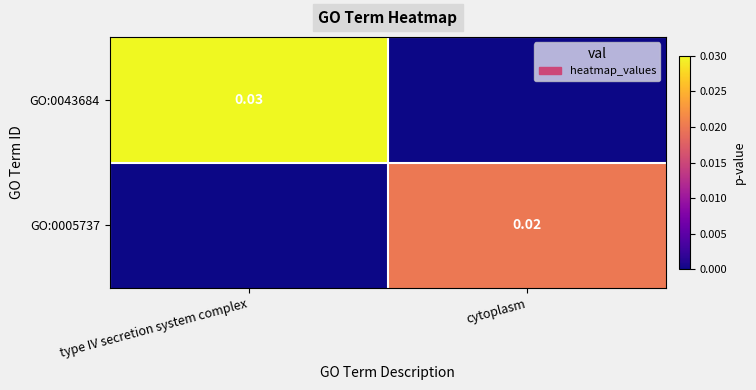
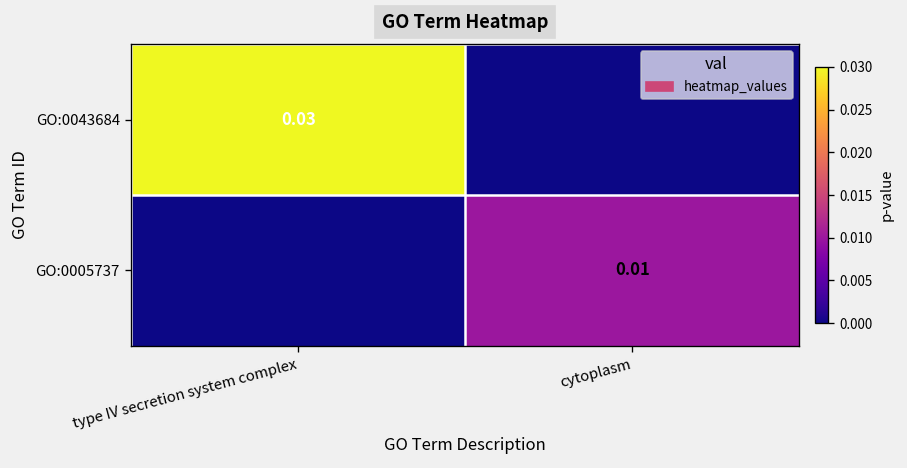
  {
    "GO:0043684": {
      "type IV secretion system complex": 0.03
    },
    "GO:0005737": {
-     "cytoplasm": 0.02
+     "cytoplasm": 0.01
    }
  }
